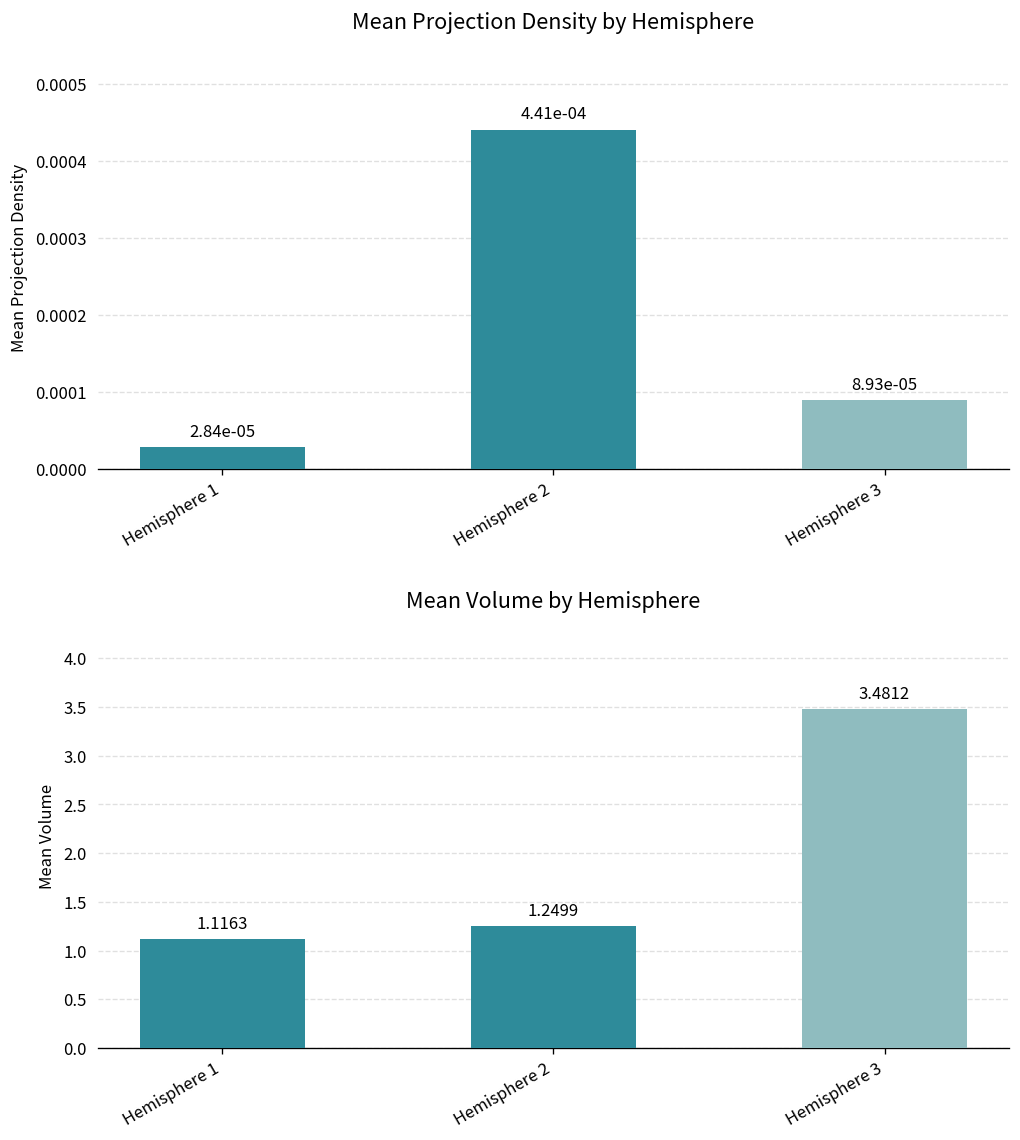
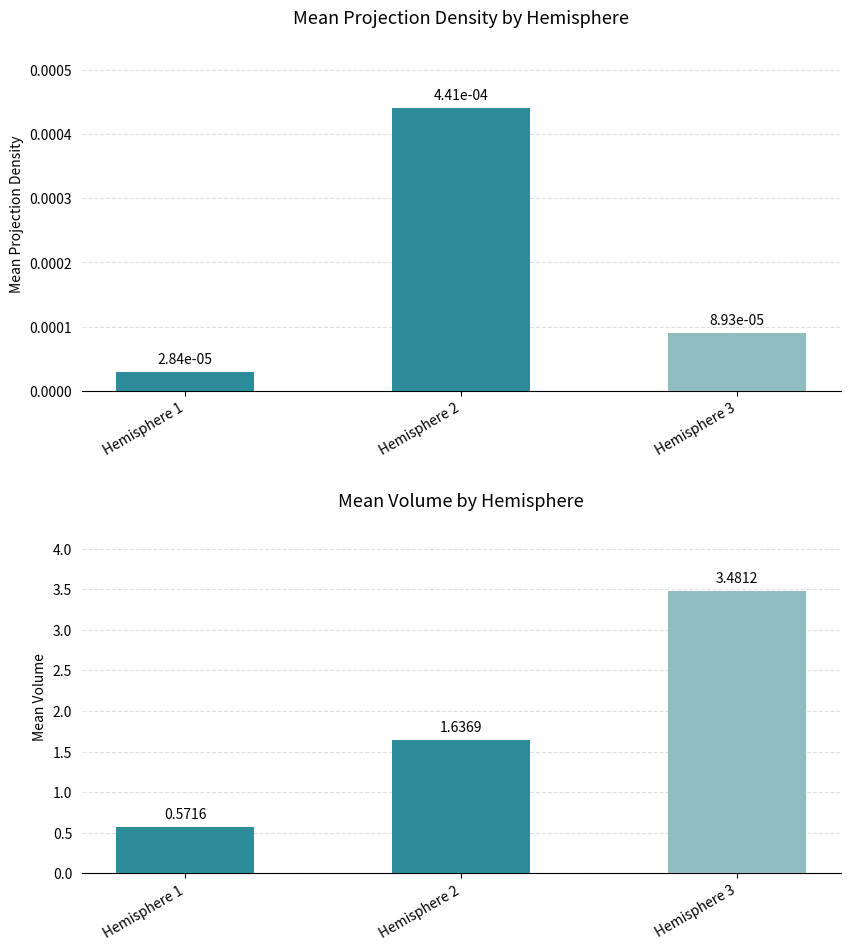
  {
    "Mean Projection Density by Hemisphere": {
      "Hemisphere 1": "2.84e-05",
      "Hemisphere 2": "4.41e-04",
      "Hemisphere 3": "8.93e-05"
    },
    "Mean Volume by Hemisphere": {
-     "Hemisphere 1": "1.1163",
-     "Hemisphere 2": "1.2499",
+     "Hemisphere 1": "0.5716",
+     "Hemisphere 2": "1.6369",
      "Hemisphere 3": "3.4812"
    }
  }
